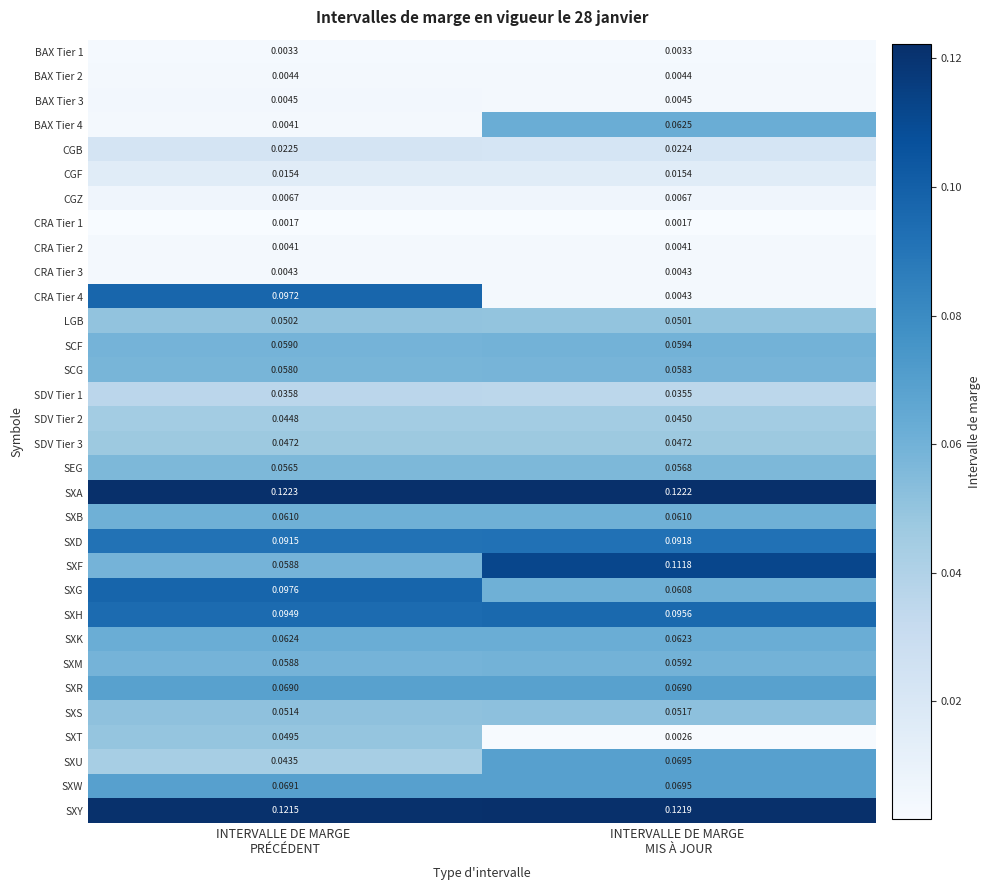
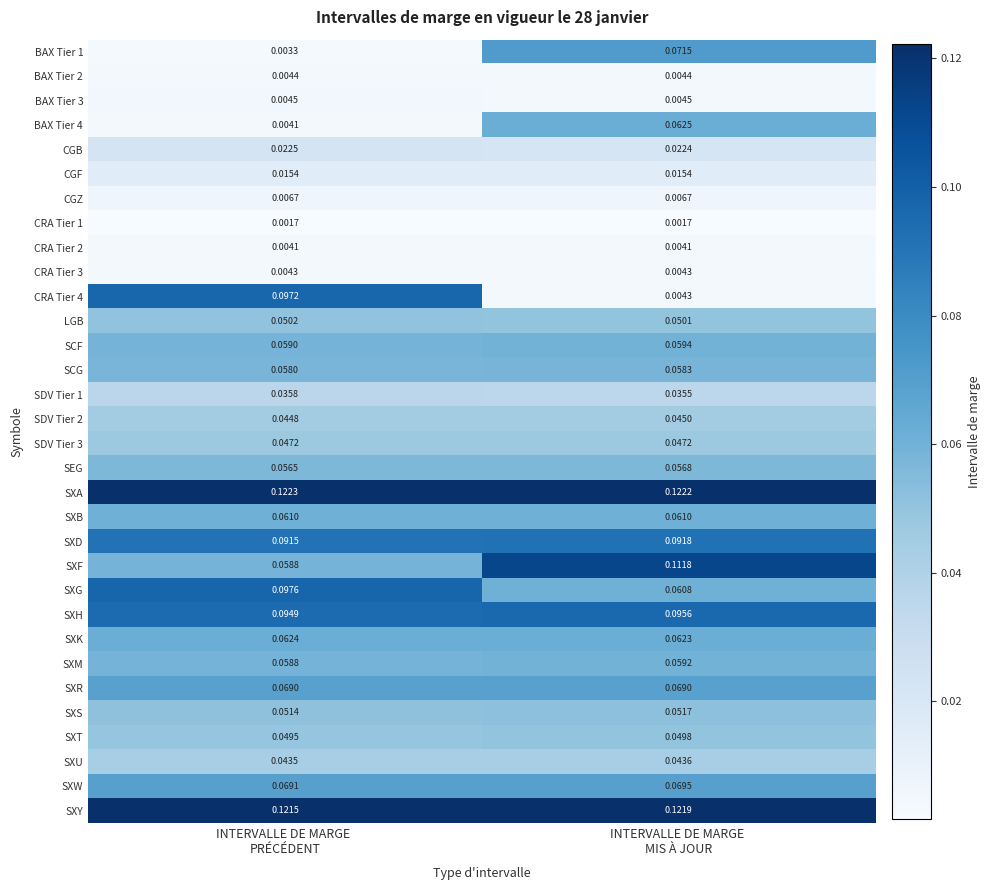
  {
    "BAX Tier 1": {
      "INTERVALLE DE MARGE PRÉCÉDENT": 0.0033,
-     "INTERVALLE DE MARGE MIS À JOUR": 0.0033
+     "INTERVALLE DE MARGE MIS À JOUR": 0.0715
    },
    "BAX Tier 2": {
      "INTERVALLE DE MARGE PRÉCÉDENT": 0.0044,
      "INTERVALLE DE MARGE MIS À JOUR": 0.0044
    },
    "BAX Tier 3": {
      "INTERVALLE DE MARGE PRÉCÉDENT": 0.0045,
      "INTERVALLE DE MARGE MIS À JOUR": 0.0045
    },
    "BAX Tier 4": {
      "INTERVALLE DE MARGE PRÉCÉDENT": 0.0041,
      "INTERVALLE DE MARGE MIS À JOUR": 0.0625
    },
    "CGB": {
      "INTERVALLE DE MARGE PRÉCÉDENT": 0.0225,
      "INTERVALLE DE MARGE MIS À JOUR": 0.0224
    },
    "CGF": {
      "INTERVALLE DE MARGE PRÉCÉDENT": 0.0154,
      "INTERVALLE DE MARGE MIS À JOUR": 0.0154
    },
    "CGZ": {
      "INTERVALLE DE MARGE PRÉCÉDENT": 0.0067,
      "INTERVALLE DE MARGE MIS À JOUR": 0.0067
    },
    "CRA Tier 1": {
      "INTERVALLE DE MARGE PRÉCÉDENT": 0.0017,
      "INTERVALLE DE MARGE MIS À JOUR": 0.0017
    },
    "CRA Tier 2": {
      "INTERVALLE DE MARGE PRÉCÉDENT": 0.0041,
      "INTERVALLE DE MARGE MIS À JOUR": 0.0041
    },
    "CRA Tier 3": {
      "INTERVALLE DE MARGE PRÉCÉDENT": 0.0043,
      "INTERVALLE DE MARGE MIS À JOUR": 0.0043
    },
    "CRA Tier 4": {
      "INTERVALLE DE MARGE PRÉCÉDENT": 0.0972,
      "INTERVALLE DE MARGE MIS À JOUR": 0.0043
    },
    "LGB": {
      "INTERVALLE DE MARGE PRÉCÉDENT": 0.0502,
      "INTERVALLE DE MARGE MIS À JOUR": 0.0501
    },
    "SCF": {
      "INTERVALLE DE MARGE PRÉCÉDENT": 0.0590,
      "INTERVALLE DE MARGE MIS À JOUR": 0.0594
    },
    "SCG": {
      "INTERVALLE DE MARGE PRÉCÉDENT": 0.0580,
      "INTERVALLE DE MARGE MIS À JOUR": 0.0583
    },
    "SDV Tier 1": {
      "INTERVALLE DE MARGE PRÉCÉDENT": 0.0358,
      "INTERVALLE DE MARGE MIS À JOUR": 0.0355
    },
    "SDV Tier 2": {
      "INTERVALLE DE MARGE PRÉCÉDENT": 0.0448,
      "INTERVALLE DE MARGE MIS À JOUR": 0.0450
    },
    "SDV Tier 3": {
      "INTERVALLE DE MARGE PRÉCÉDENT": 0.0472,
      "INTERVALLE DE MARGE MIS À JOUR": 0.0472
    },
    "SEG": {
      "INTERVALLE DE MARGE PRÉCÉDENT": 0.0565,
      "INTERVALLE DE MARGE MIS À JOUR": 0.0568
    },
    "SXA": {
      "INTERVALLE DE MARGE PRÉCÉDENT": 0.1223,
      "INTERVALLE DE MARGE MIS À JOUR": 0.1222
    },
    "SXB": {
      "INTERVALLE DE MARGE PRÉCÉDENT": 0.0610,
      "INTERVALLE DE MARGE MIS À JOUR": 0.0610
    },
    "SXD": {
      "INTERVALLE DE MARGE PRÉCÉDENT": 0.0915,
      "INTERVALLE DE MARGE MIS À JOUR": 0.0918
    },
    "SXF": {
      "INTERVALLE DE MARGE PRÉCÉDENT": 0.0588,
      "INTERVALLE DE MARGE MIS À JOUR": 0.1118
    },
    "SXG": {
      "INTERVALLE DE MARGE PRÉCÉDENT": 0.0976,
      "INTERVALLE DE MARGE MIS À JOUR": 0.0608
    },
    "SXH": {
      "INTERVALLE DE MARGE PRÉCÉDENT": 0.0949,
      "INTERVALLE DE MARGE MIS À JOUR": 0.0956
    },
    "SXK": {
      "INTERVALLE DE MARGE PRÉCÉDENT": 0.0624,
      "INTERVALLE DE MARGE MIS À JOUR": 0.0623
    },
    "SXM": {
      "INTERVALLE DE MARGE PRÉCÉDENT": 0.0588,
      "INTERVALLE DE MARGE MIS À JOUR": 0.0592
    },
    "SXR": {
      "INTERVALLE DE MARGE PRÉCÉDENT": 0.0690,
      "INTERVALLE DE MARGE MIS À JOUR": 0.0690
    },
    "SXS": {
      "INTERVALLE DE MARGE PRÉCÉDENT": 0.0514,
      "INTERVALLE DE MARGE MIS À JOUR": 0.0517
    },
    "SXT": {
      "INTERVALLE DE MARGE PRÉCÉDENT": 0.0495,
-     "INTERVALLE DE MARGE MIS À JOUR": 0.0026
+     "INTERVALLE DE MARGE MIS À JOUR": 0.0498
    },
    "SXU": {
      "INTERVALLE DE MARGE PRÉCÉDENT": 0.0435,
-     "INTERVALLE DE MARGE MIS À JOUR": 0.0695
+     "INTERVALLE DE MARGE MIS À JOUR": 0.0436
    },
    "SXW": {
      "INTERVALLE DE MARGE PRÉCÉDENT": 0.0691,
      "INTERVALLE DE MARGE MIS À JOUR": 0.0695
    },
    "SXY": {
      "INTERVALLE DE MARGE PRÉCÉDENT": 0.1215,
      "INTERVALLE DE MARGE MIS À JOUR": 0.1219
    }
  }
